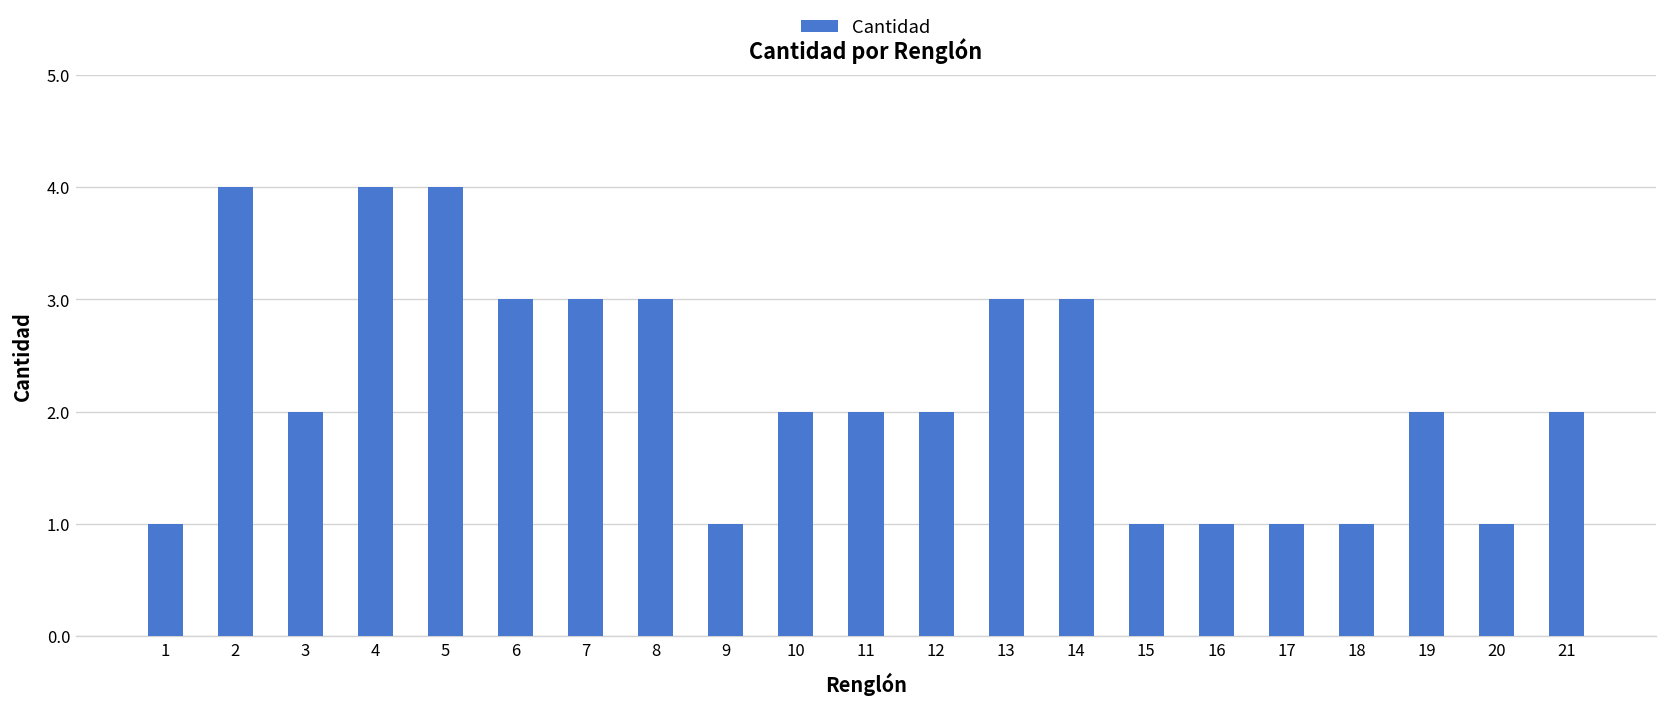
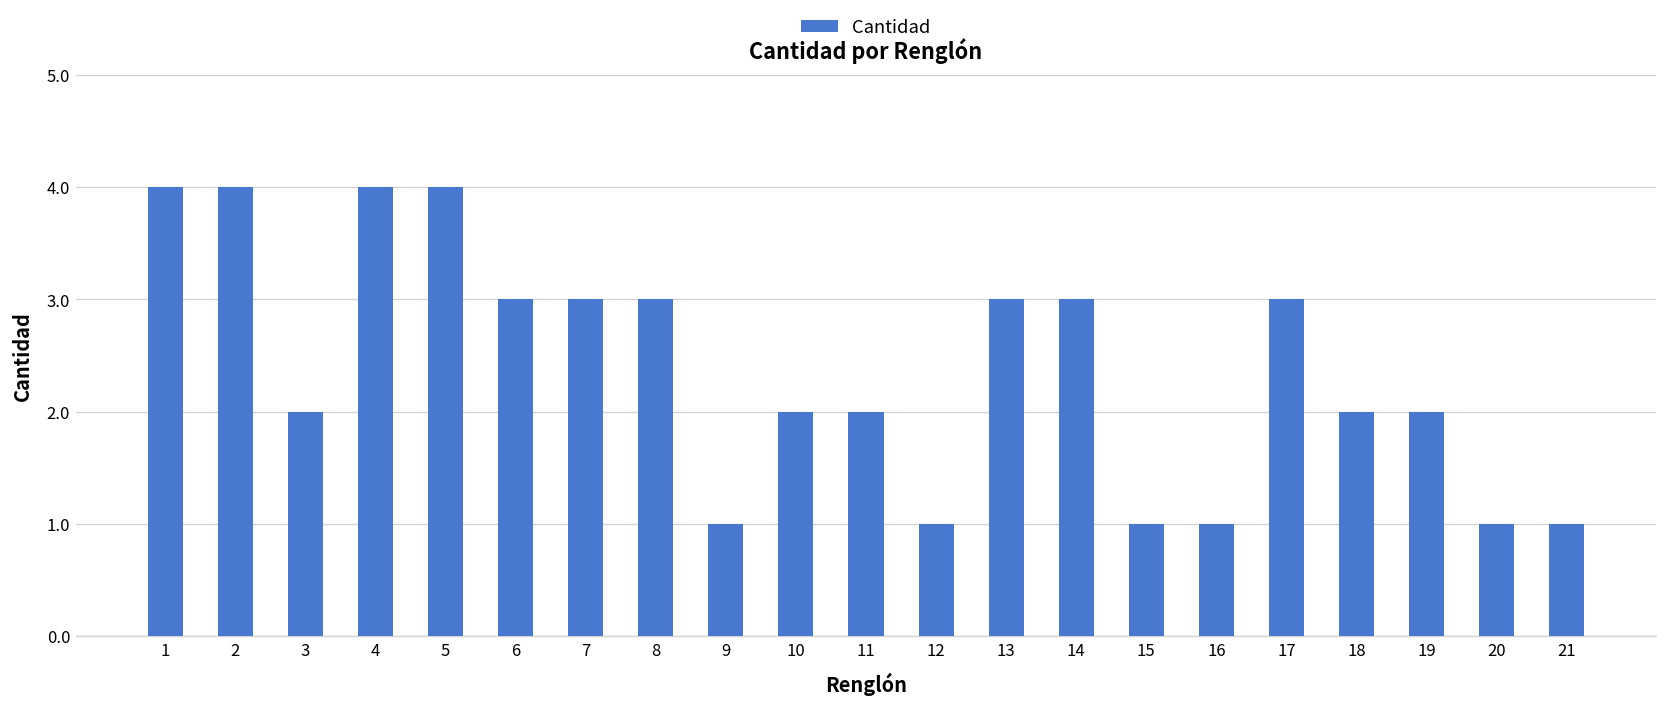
  {
-   "1": 1,
+   "1": 4,
    "2": 4,
    "3": 2,
    "4": 4,
    "5": 4,
    "6": 3,
    "7": 3,
    "8": 3,
    "9": 1,
    "10": 2,
    "11": 2,
-   "12": 2,
+   "12": 1,
    "13": 3,
    "14": 3,
    "15": 1,
    "16": 1,
-   "17": 1,
-   "18": 1,
+   "17": 3,
+   "18": 2,
    "19": 2,
    "20": 1,
-   "21": 2
+   "21": 1
  }
